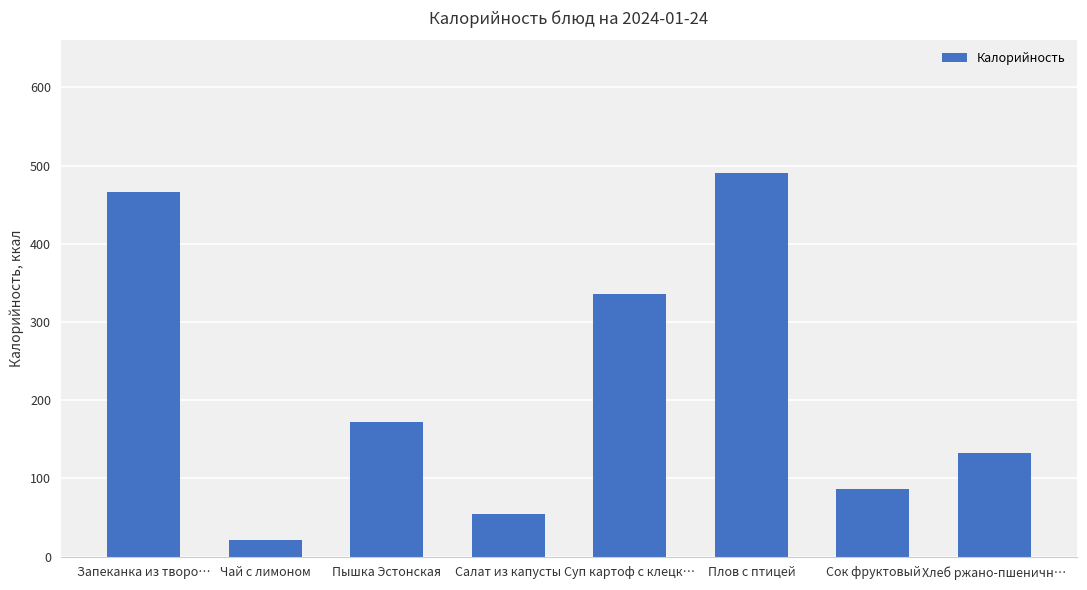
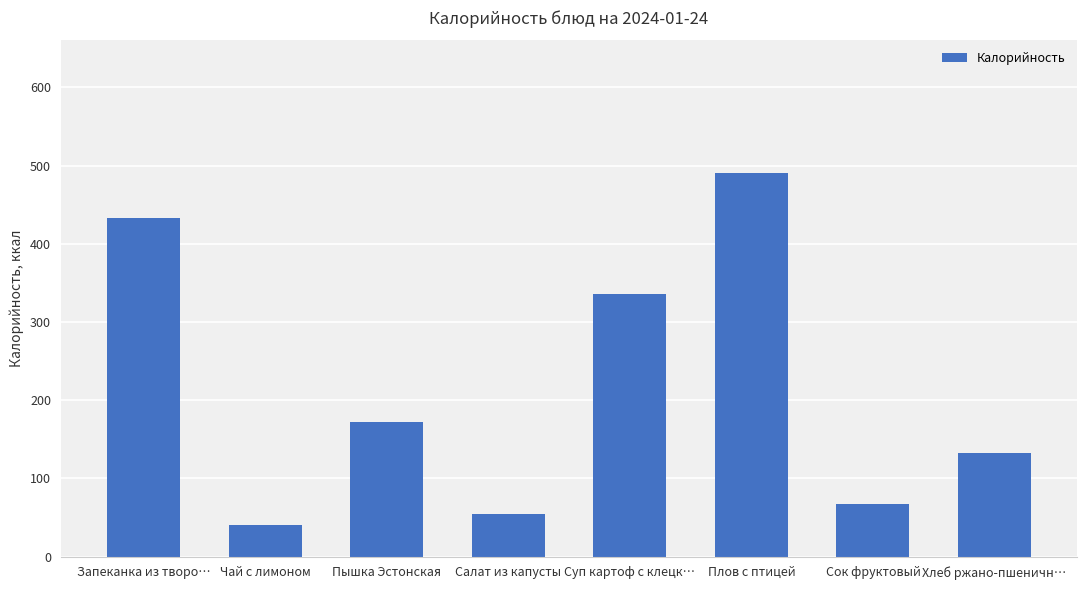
  {
-   "Запеканка из творо…": 470,
-   "Чай с лимоном": 20,
+   "Запеканка из творо…": 430,
+   "Чай с лимоном": 40,
    "Пышка Эстонская": 170,
    "Салат из капусты": 50,
    "Суп картоф с клецк…": 340,
    "Плов с птицей": 490,
-   "Сок фруктовый": 90,
+   "Сок фруктовый": 70,
    "Хлеб ржано-пшеничн…": 130
  }
